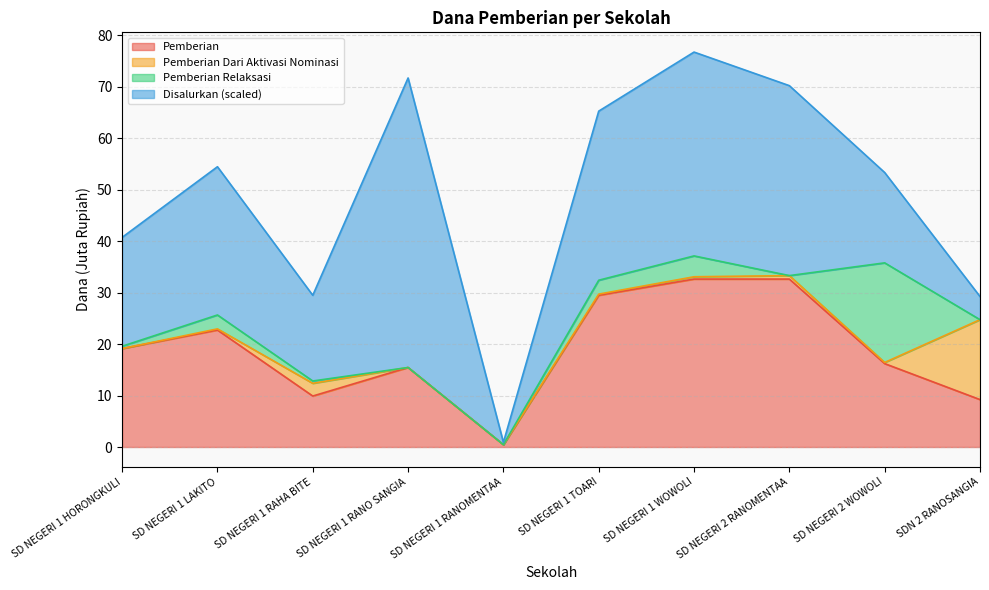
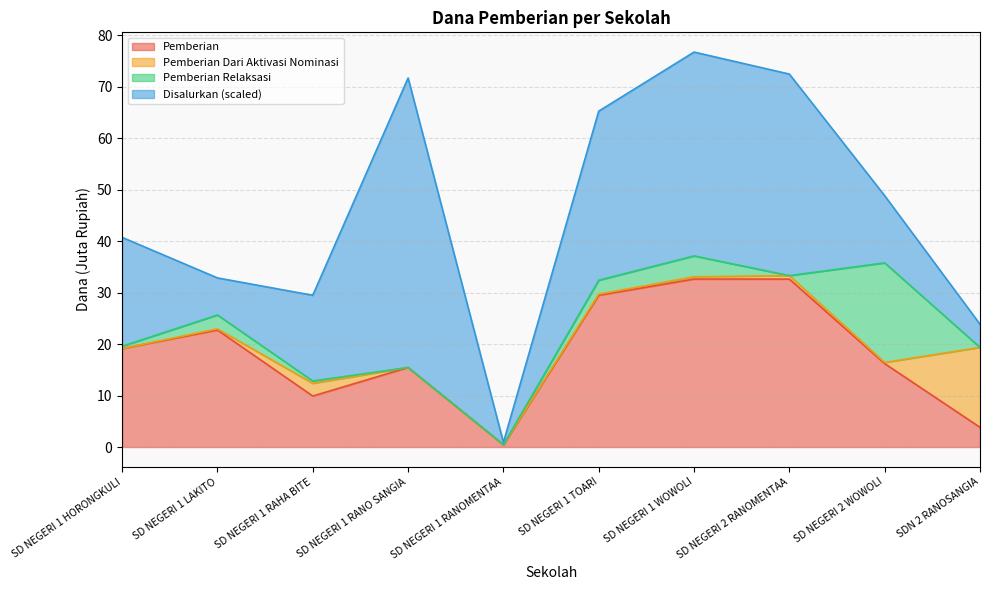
  {
    "Pemberian": {
      "SD NEGERI 1 RAHA BITE": 10,
      "SD NEGERI 2 RANOMENTAA": 33,
-     "SDN 2 RANOSANGIA": 9
+     "SDN 2 RANOSANGIA": 4
    },
    "Pemberian Relaksasi": {
      "SD NEGERI 1 LAKITO": 3,
      "SD NEGERI 1 TOARI": 3,
      "SD NEGERI 1 WOWOLI": 4,
      "SD NEGERI 2 WOWOLI": 19
    },
    "Disalurkan (scaled)": {
      "SD NEGERI 1 HORONGKULI": 21,
-     "SD NEGERI 1 LAKITO": 29,
+     "SD NEGERI 1 LAKITO": 7,
      "SD NEGERI 1 RAHA BITE": 17,
      "SD NEGERI 1 RANO SANGIA": 56,
      "SD NEGERI 1 TOARI": 33,
      "SD NEGERI 1 WOWOLI": 40,
-     "SD NEGERI 2 RANOMENTAA": 37,
-     "SD NEGERI 2 WOWOLI": 18,
+     "SD NEGERI 2 RANOMENTAA": 39,
+     "SD NEGERI 2 WOWOLI": 13,
      "SDN 2 RANOSANGIA": 5
    }
  }
